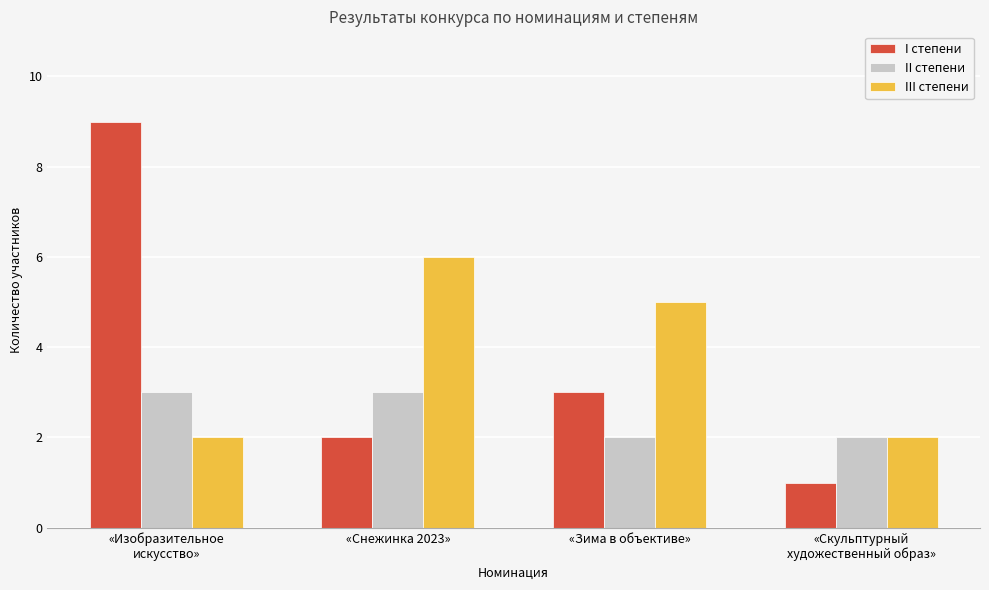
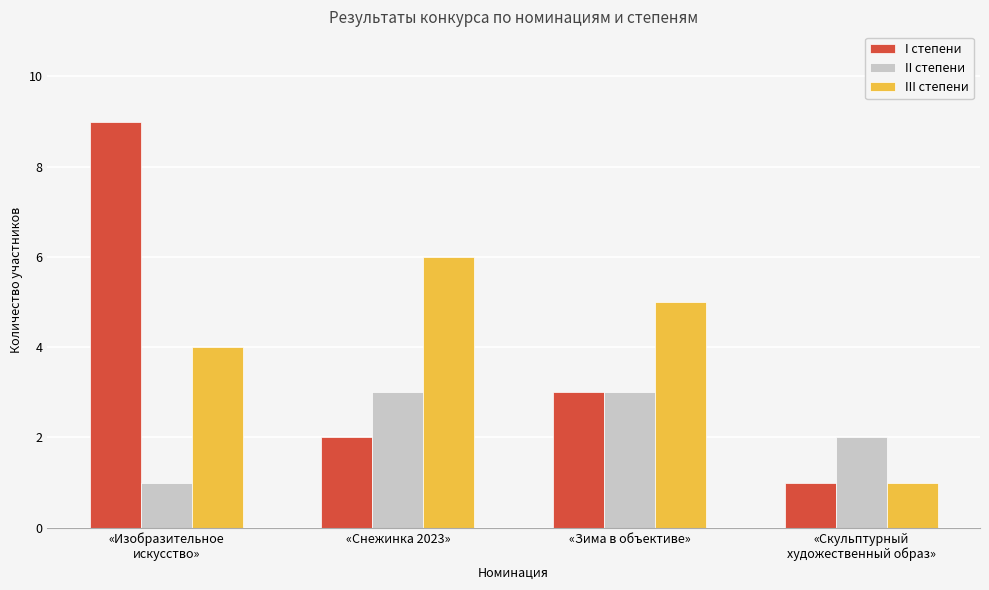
  {
    "I степени": {
      "«Изобразительное искусство»": 9,
      "«Снежинка 2023»": 2,
      "«Зима в объективе»": 3,
      "«Скульптурный художественный образ»": 1
    },
    "II степени": {
-     "«Изобразительное искусство»": 3,
+     "«Изобразительное искусство»": 1,
      "«Снежинка 2023»": 3,
-     "«Зима в объективе»": 2,
+     "«Зима в объективе»": 3,
      "«Скульптурный художественный образ»": 2
    },
    "III степени": {
-     "«Изобразительное искусство»": 2,
+     "«Изобразительное искусство»": 4,
      "«Снежинка 2023»": 6,
      "«Зима в объективе»": 5,
-     "«Скульптурный художественный образ»": 2
+     "«Скульптурный художественный образ»": 1
    }
  }
